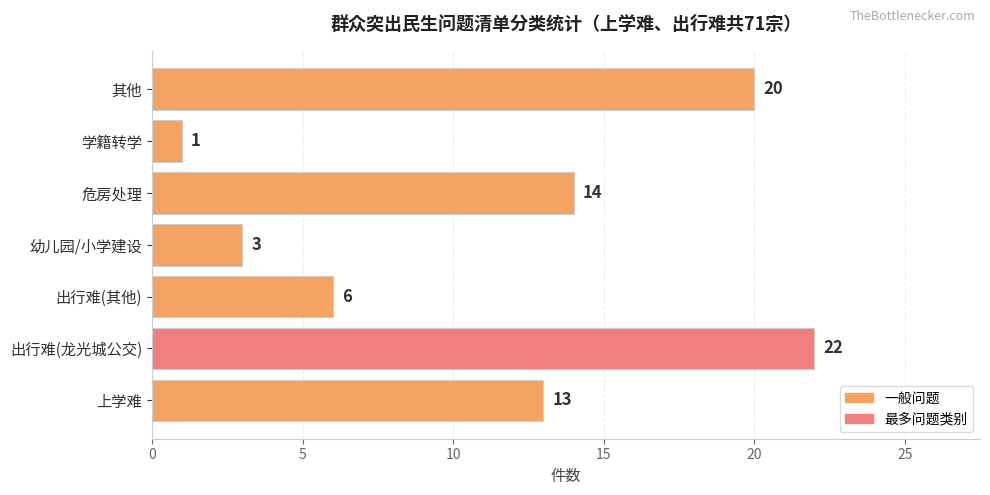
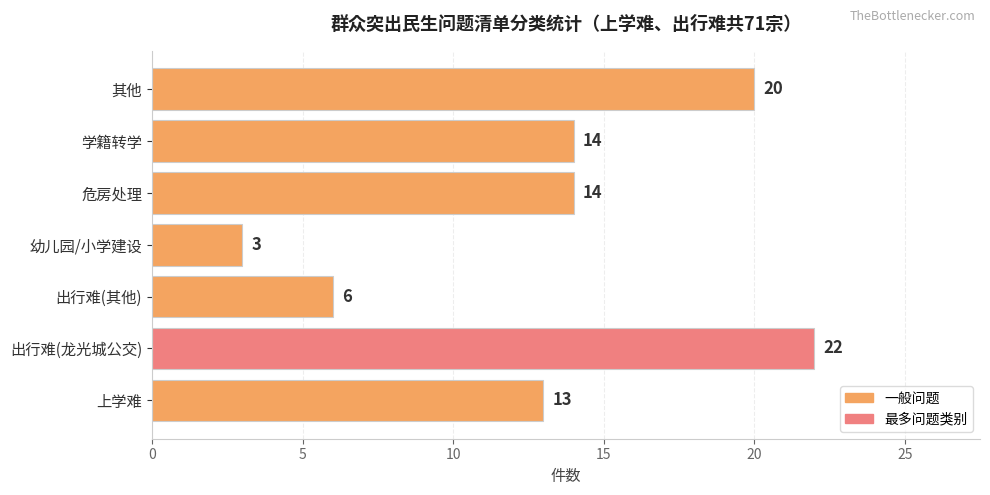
  {
    "其他": 20,
-   "学籍转学": 1,
+   "学籍转学": 14,
    "危房处理": 14,
    "幼儿园/小学建设": 3,
    "出行难(其他)": 6,
    "出行难(龙光城公交)": 22,
    "上学难": 13
  }
